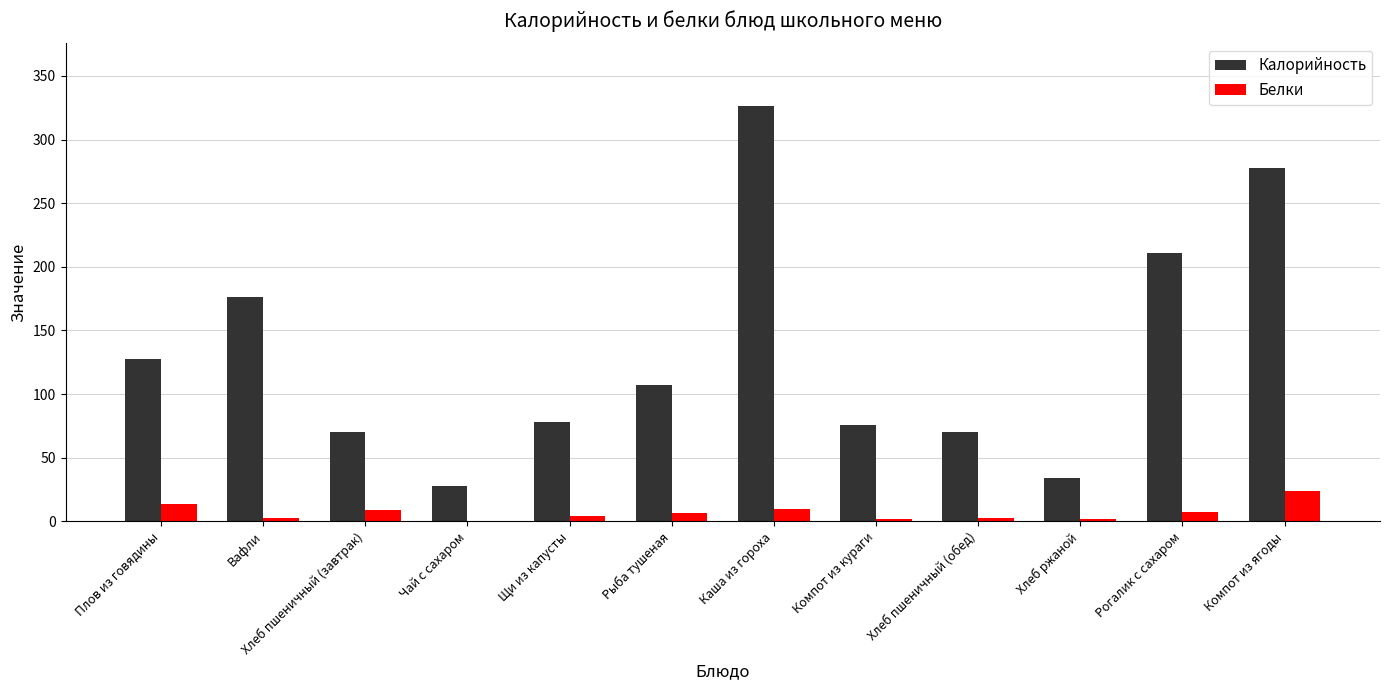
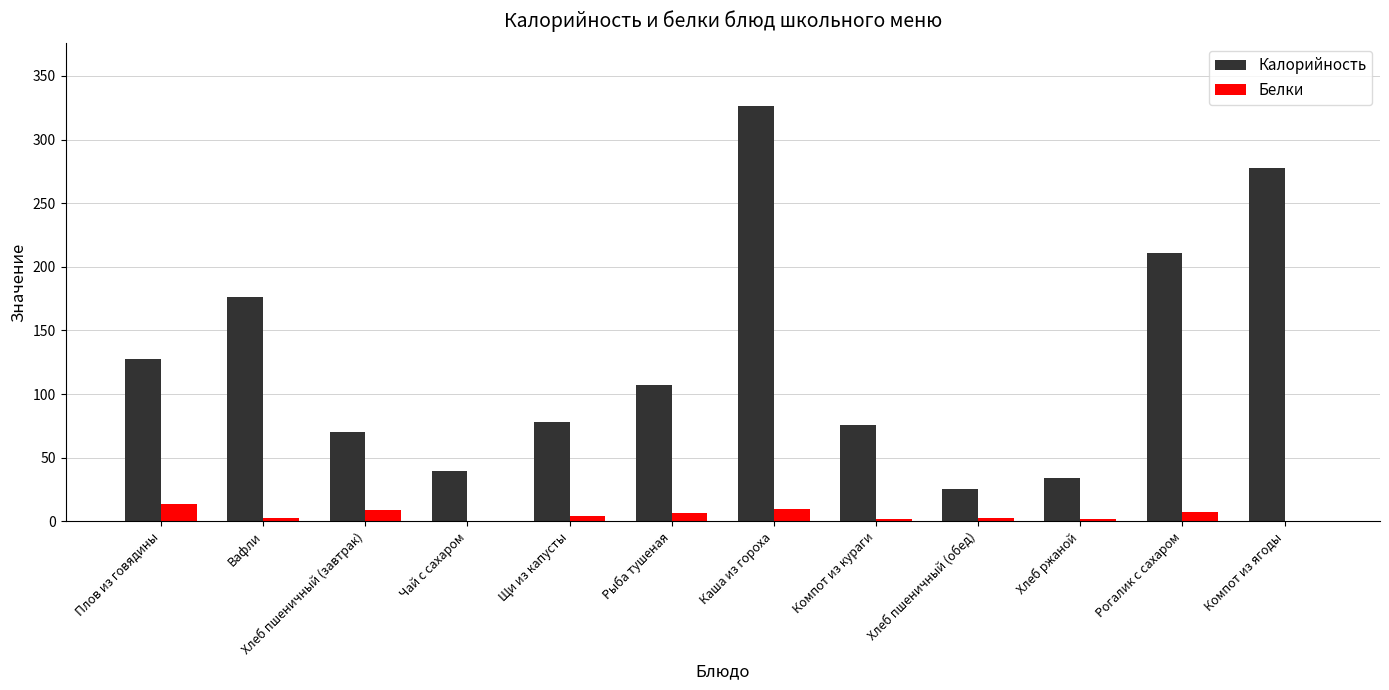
  {
    "Калорийность": {
      "Плов из говядины": 127,
      "Вафли": 176,
      "Хлеб пшеничный (завтрак)": 71,
-     "Чай с сахаром": 28,
+     "Чай с сахаром": 40,
      "Щи из капусты": 78,
      "Рыба тушеная": 107,
      "Каша из гороха": 326,
      "Компот из кураги": 75,
-     "Хлеб пшеничный (обед)": 71,
+     "Хлеб пшеничный (обед)": 26,
      "Хлеб ржаной": 34,
      "Рогалик с сахаром": 210,
      "Компот из ягоды": 278
    },
    "Белки": {
      "Плов из говядины": 13,
      "Вафли": 3,
      "Хлеб пшеничный (завтрак)": 9,
      "Щи из капусты": 4,
      "Рыба тушеная": 6,
      "Каша из гороха": 10,
      "Хлеб пшеничный (обед)": 2,
      "Хлеб ржаной": 2,
      "Рогалик с сахаром": 7,
-     "Компот из ягоды": 24
+     "Компот из ягоды": 0
    }
  }
